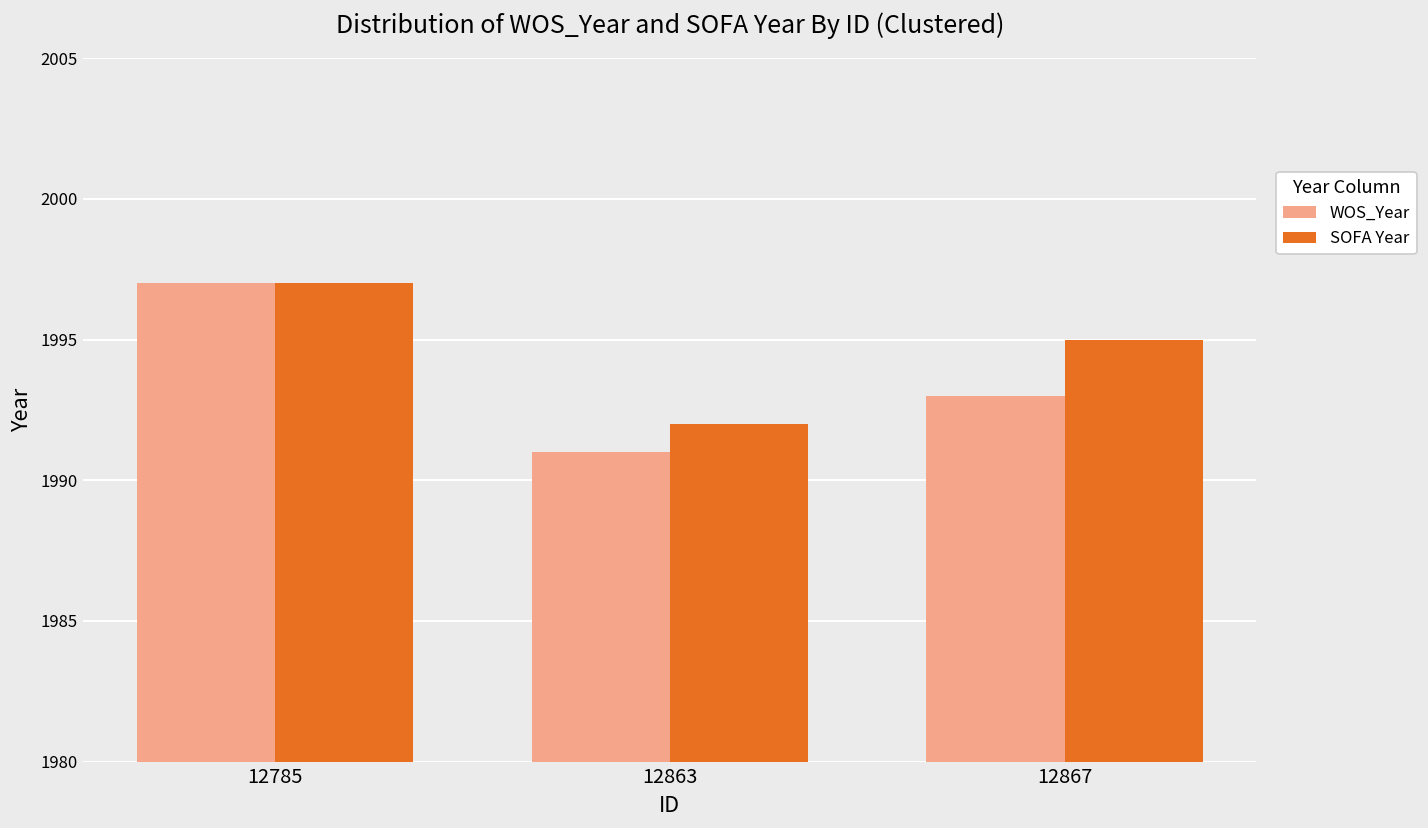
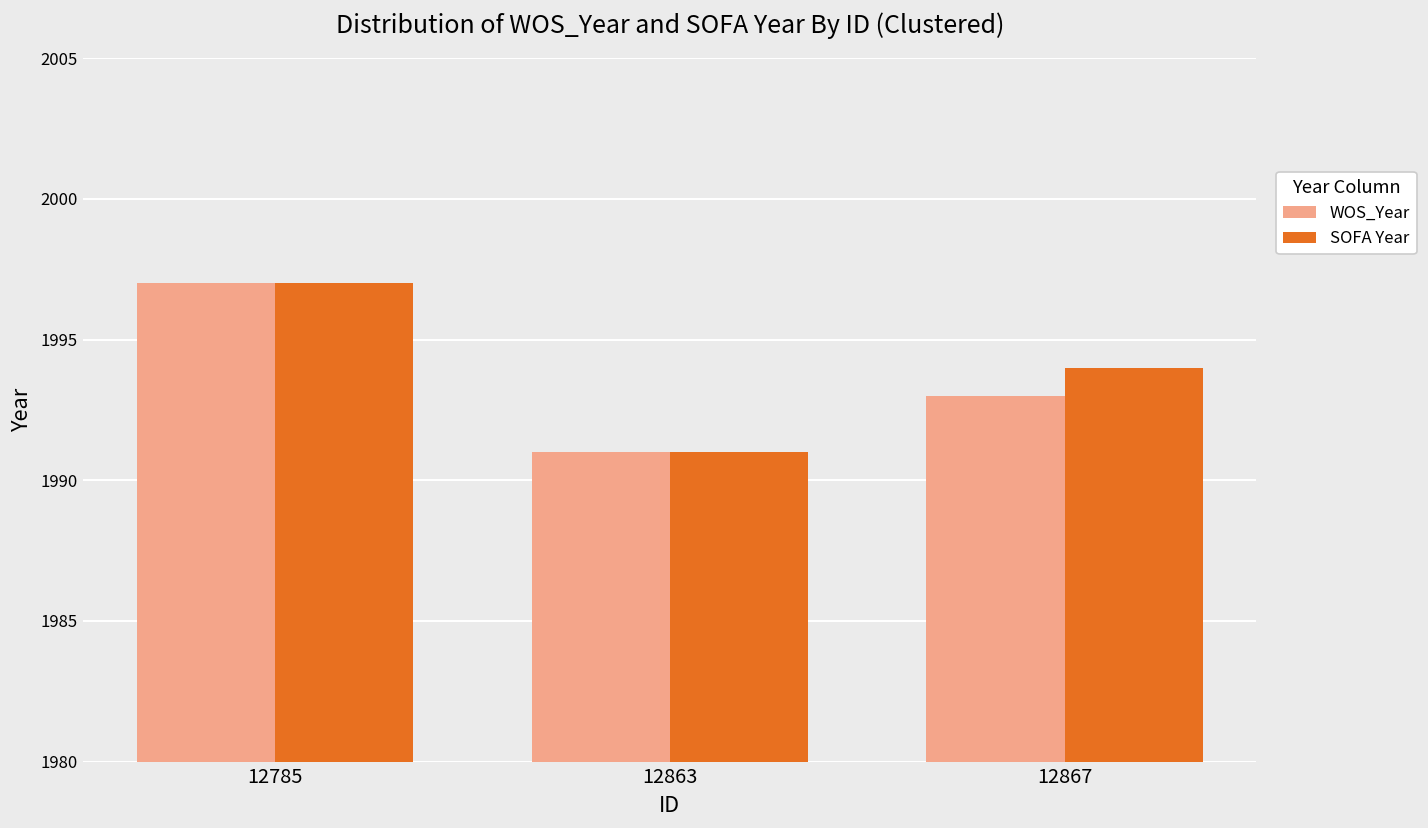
  {
    "WOS_Year": {
      "12785": 1997,
      "12863": 1991,
      "12867": 1993
    },
    "SOFA Year": {
      "12785": 1997,
-     "12863": 1992,
-     "12867": 1995
+     "12863": 1991,
+     "12867": 1994
    }
  }
